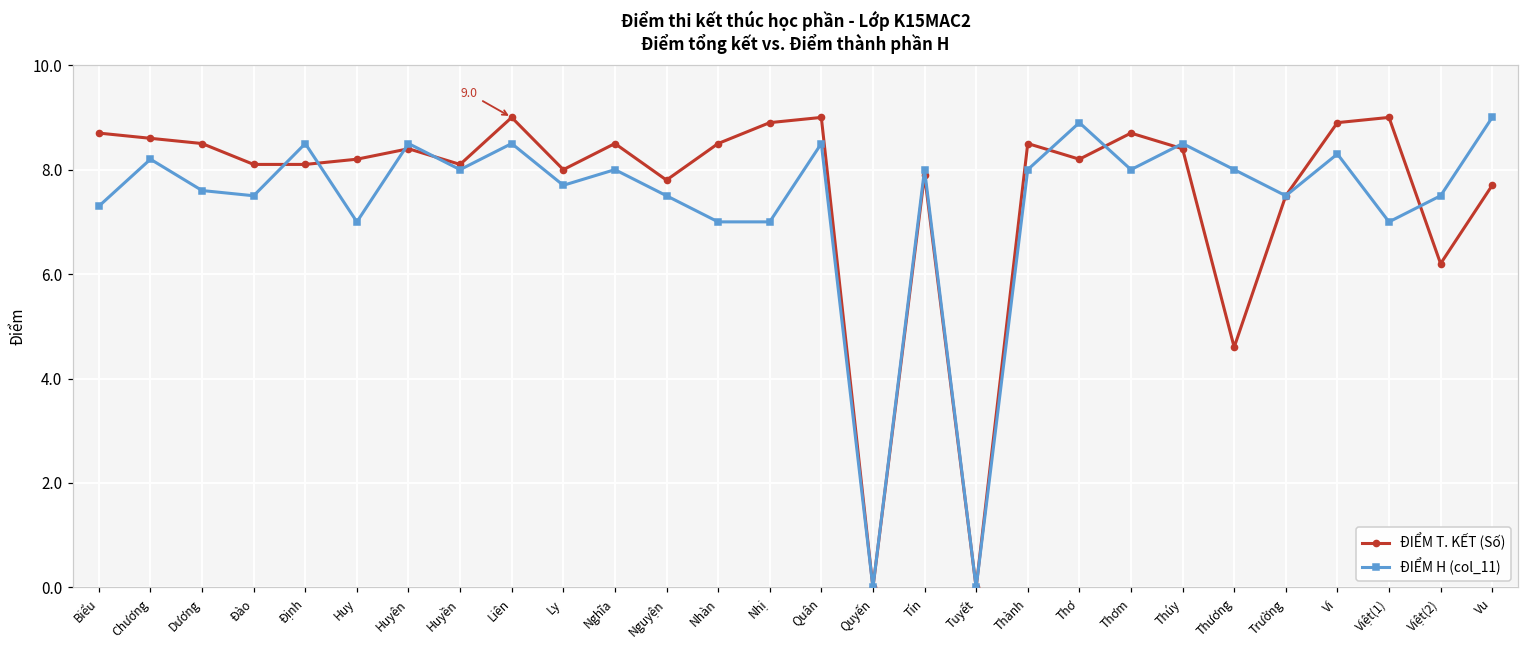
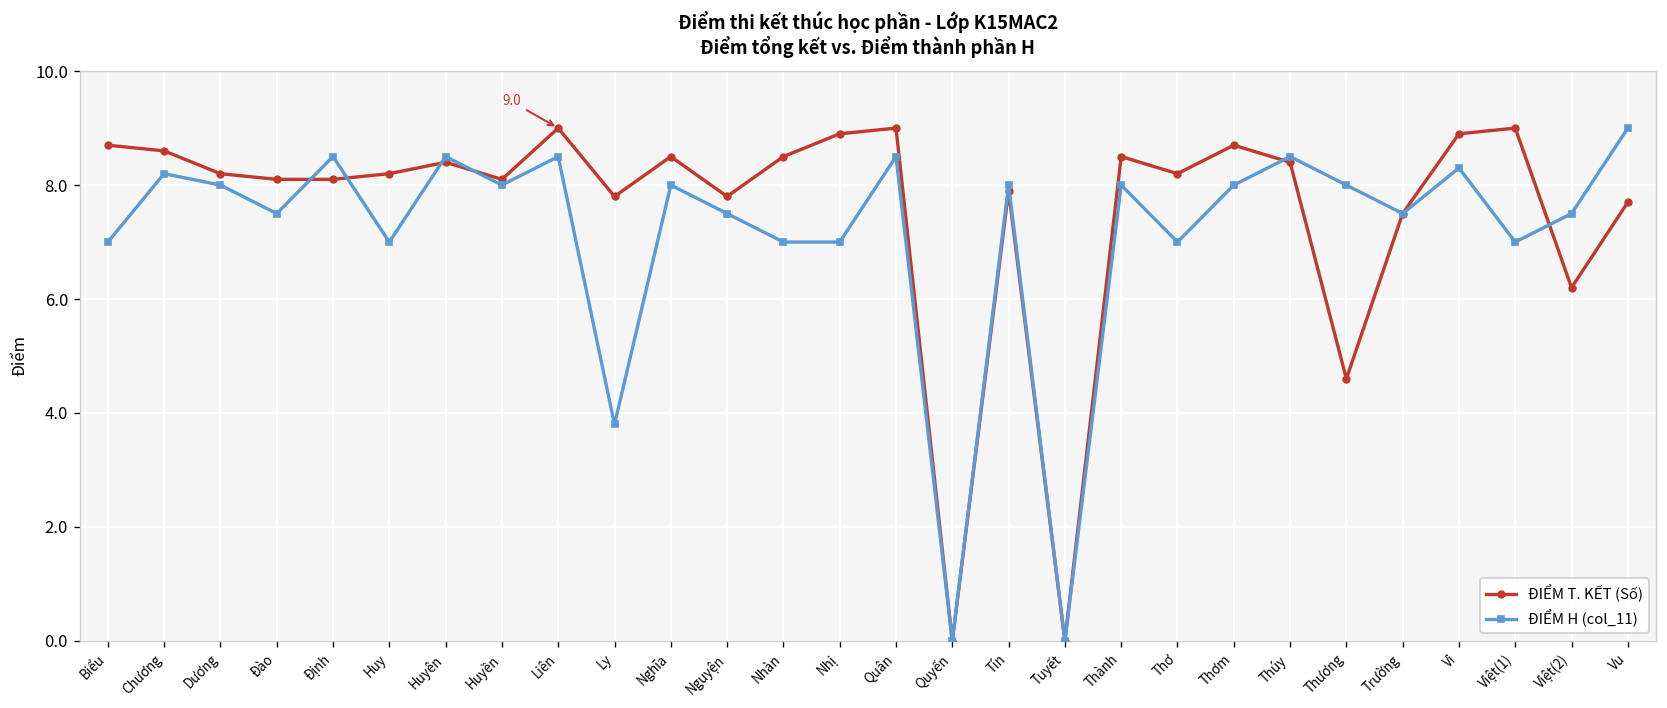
  {
    "ĐIỂM T. KẾT (Số)": {
      "Biểu": 8.7,
      "Chương": 8.6,
-     "Dương": 8.5,
+     "Dương": 8.2,
      "Đào": 8.1,
      "Định": 8.1,
      "Huy": 8.2,
      "Huyên": 8.4,
      "Huyền": 8.1,
-     "Ly": 8.0,
+     "Ly": 7.8,
      "Nghĩa": 8.5,
      "Nguyện": 7.8,
      "Nhàn": 8.5,
      "Nhị": 8.9,
      "Quân": 9.0,
      "Tín": 7.9,
      "Thành": 8.5,
      "Thơ": 8.2,
      "Thơm": 8.7,
      "Thúy": 8.4,
      "Thương": 4.6,
      "Vi": 8.9,
      "Việt(1)": 9.0,
      "Việt(2)": 6.2,
      "Vu": 7.7
    },
    "ĐIỂM H (col_11)": {
-     "Biểu": 7.3,
+     "Biểu": 7.0,
      "Chương": 8.2,
-     "Dương": 7.6,
+     "Dương": 8.0,
      "Đào": 7.5,
      "Định": 8.5,
      "Huy": 7.0,
      "Huyên": 8.5,
      "Huyền": 8.0,
      "Liên": 8.5,
-     "Ly": 7.7,
+     "Ly": 3.8,
      "Nghĩa": 8.0,
      "Nguyện": 7.5,
      "Nhàn": 7.0,
      "Nhị": 7.0,
      "Quân": 8.5,
      "Tín": 8.0,
      "Thành": 8.0,
-     "Thơ": 8.9,
+     "Thơ": 7.0,
      "Thơm": 8.0,
      "Thúy": 8.5,
      "Thương": 8.0,
      "Vi": 8.3,
      "Việt(1)": 7.0,
      "Việt(2)": 7.5,
      "Vu": 9.0
    }
  }
